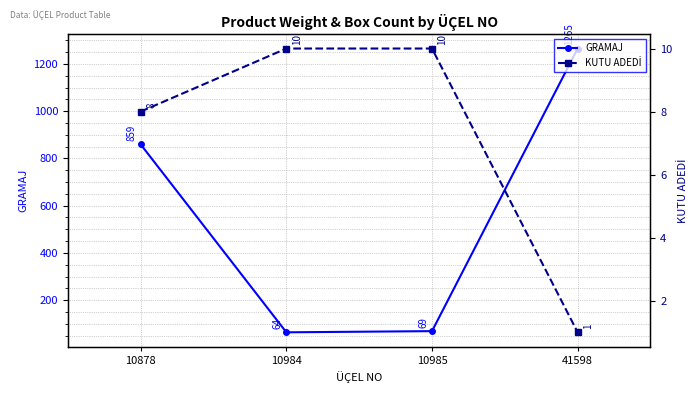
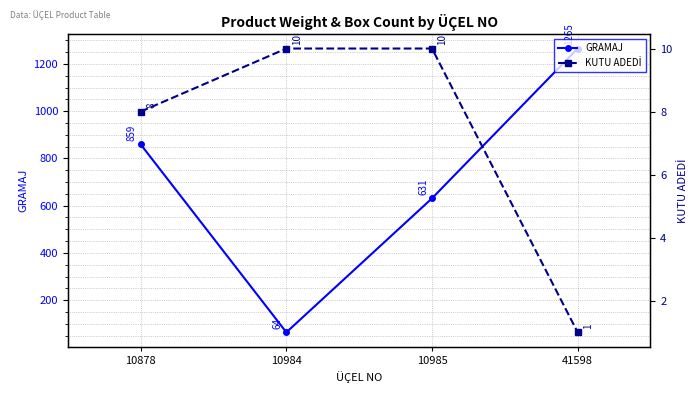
  {
    "GRAMAJ": {
      "10878": 859,
      "10984": 64,
-     "10985": 69
+     "10985": 631
    },
    "KUTU ADEDİ": {
      "10878": 8,
      "10984": 10,
      "10985": 10,
      "41598": 1
    }
  }
